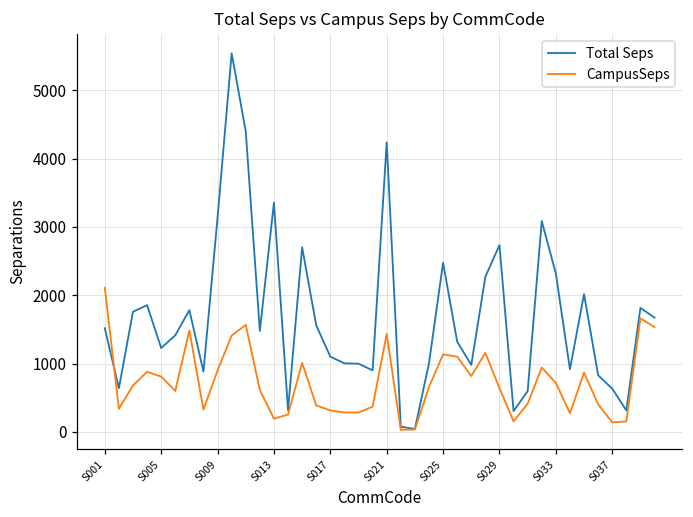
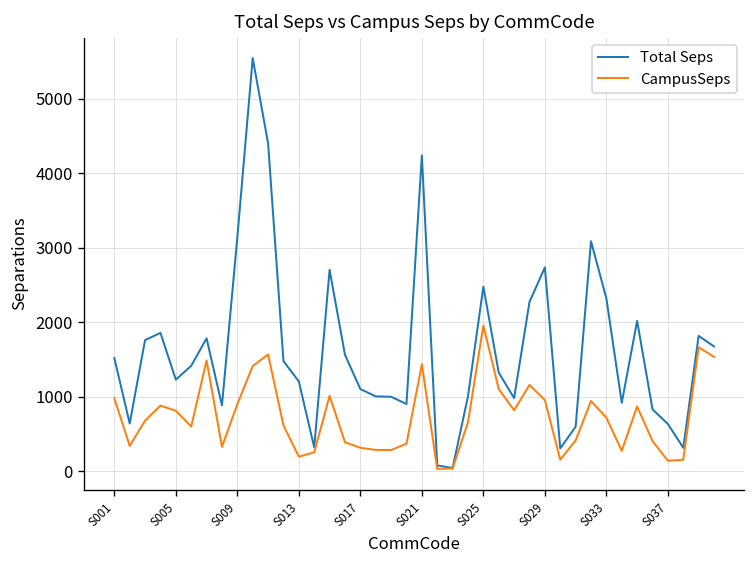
  {
    "Total Seps": {
      "S001": 1500,
      "S005": 1200,
      "S009": 3100,
-     "S013": 3400,
+     "S013": 1200,
      "S017": 1100,
      "S021": 4200,
      "S025": 2500,
      "S029": 2700,
      "S033": 2300,
      "S037": 600
    },
    "CampusSeps": {
-     "S001": 2100,
+     "S001": 1000,
      "S005": 800,
      "S009": 900,
      "S013": 200,
      "S017": 300,
      "S021": 1400,
-     "S025": 1100,
-     "S029": 600,
+     "S025": 2000,
+     "S029": 1000,
      "S033": 700,
      "S037": 100
    }
  }
